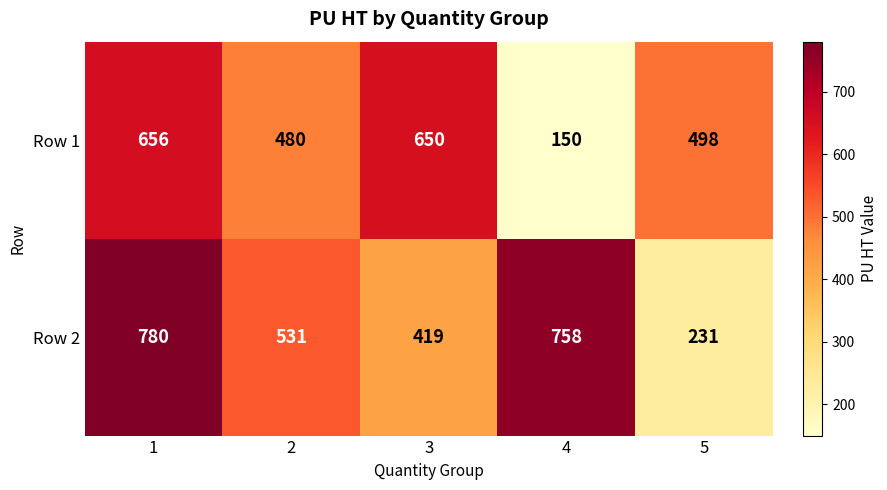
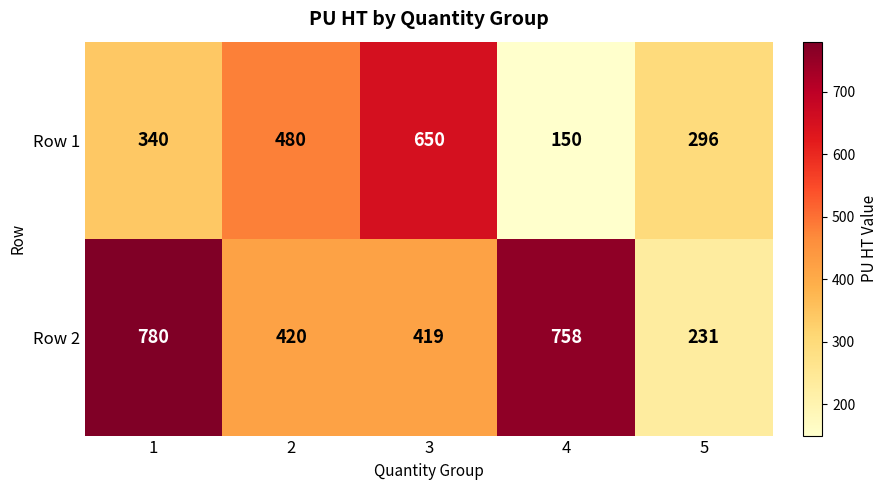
  {
    "Row 1": {
-     "1": 656,
+     "1": 340,
      "2": 480,
      "3": 650,
      "4": 150,
-     "5": 498
+     "5": 296
    },
    "Row 2": {
      "1": 780,
-     "2": 531,
+     "2": 420,
      "3": 419,
      "4": 758,
      "5": 231
    }
  }
